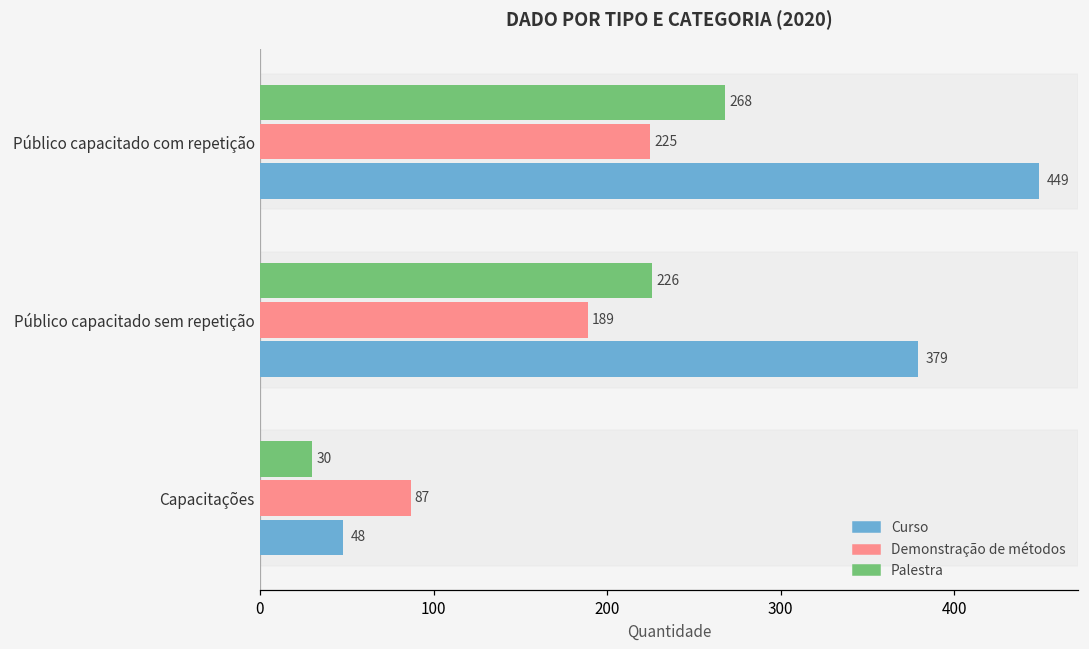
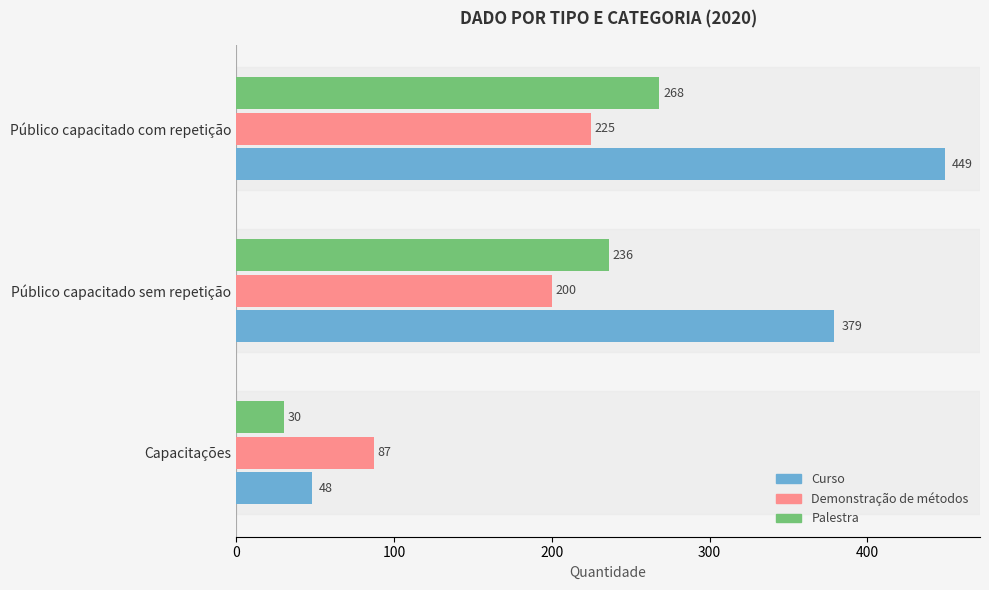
  {
    "Curso": {
      "Público capacitado com repetição": 449,
      "Público capacitado sem repetição": 379,
      "Capacitações": 48
    },
    "Demonstração de métodos": {
      "Público capacitado com repetição": 225,
-     "Público capacitado sem repetição": 189,
+     "Público capacitado sem repetição": 200,
      "Capacitações": 87
    },
    "Palestra": {
      "Público capacitado com repetição": 268,
-     "Público capacitado sem repetição": 226,
+     "Público capacitado sem repetição": 236,
      "Capacitações": 30
    }
  }
